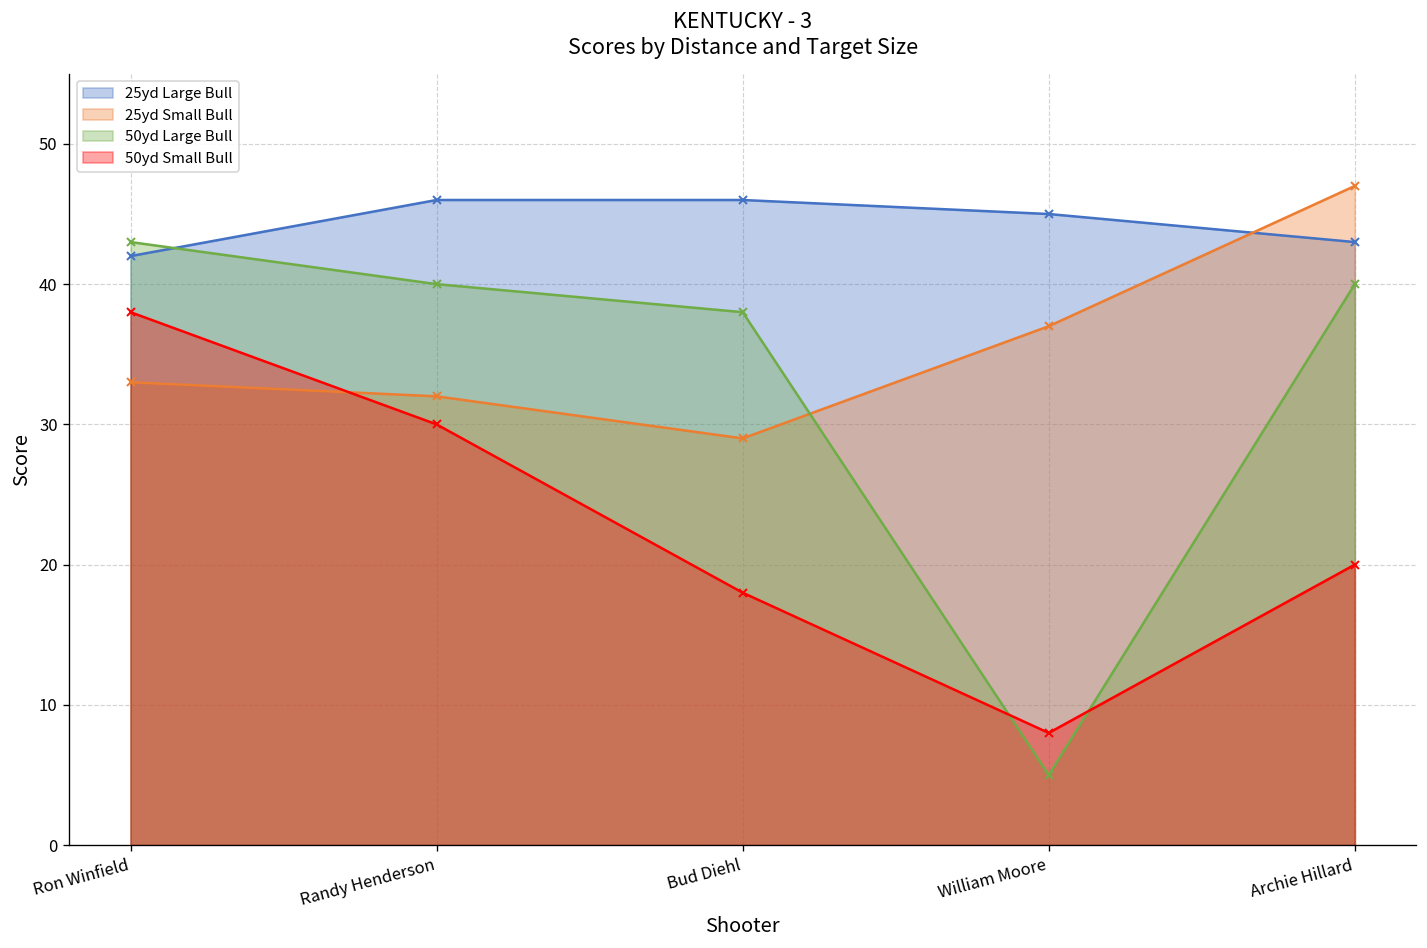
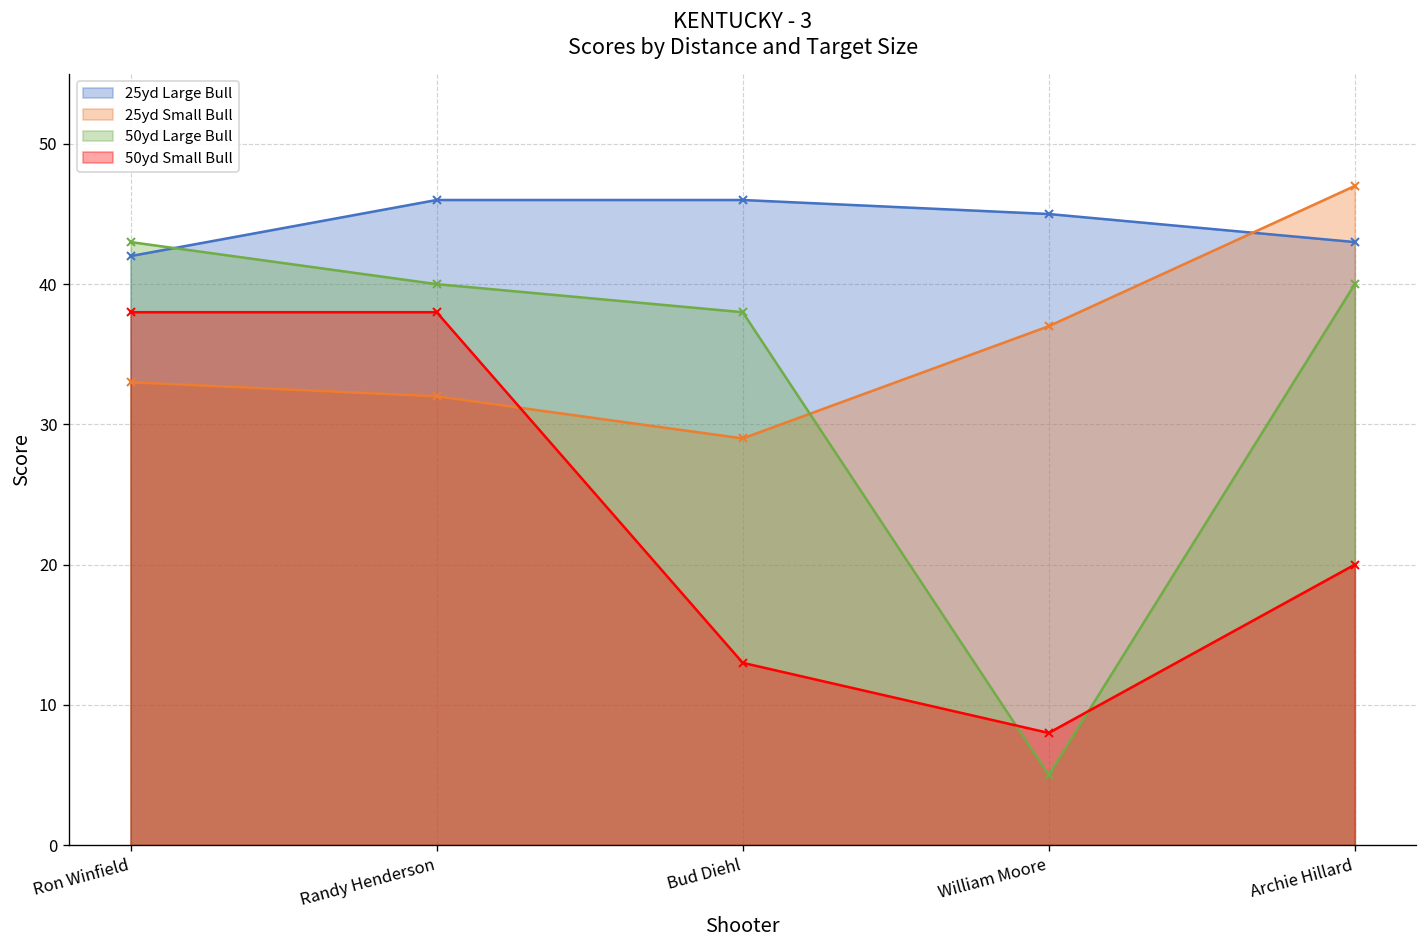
  {
    "25yd Large Bull": {
      "Ron Winfield": 42,
      "Randy Henderson": 46,
      "Bud Diehl": 46,
      "William Moore": 45,
      "Archie Hillard": 43
    },
    "25yd Small Bull": {
      "Ron Winfield": 33,
      "Randy Henderson": 32,
      "Bud Diehl": 29,
      "William Moore": 37,
      "Archie Hillard": 47
    },
    "50yd Large Bull": {
      "Ron Winfield": 43,
      "Randy Henderson": 40,
      "Bud Diehl": 38,
      "William Moore": 5,
      "Archie Hillard": 40
    },
    "50yd Small Bull": {
      "Ron Winfield": 38,
-     "Randy Henderson": 30,
-     "Bud Diehl": 18,
+     "Randy Henderson": 38,
+     "Bud Diehl": 13,
      "William Moore": 8,
      "Archie Hillard": 20
    }
  }
